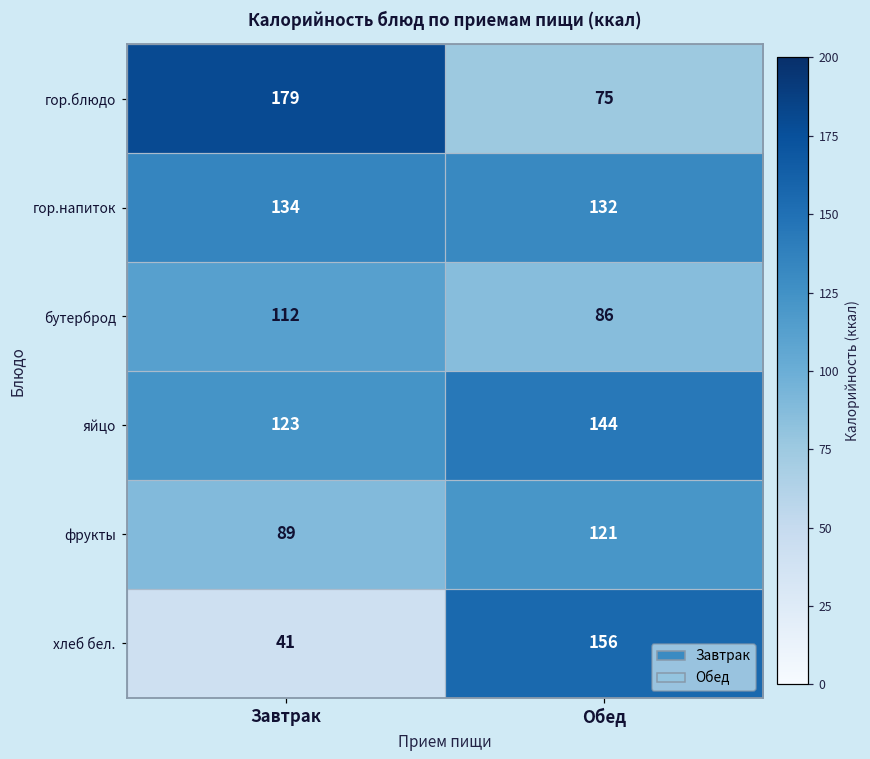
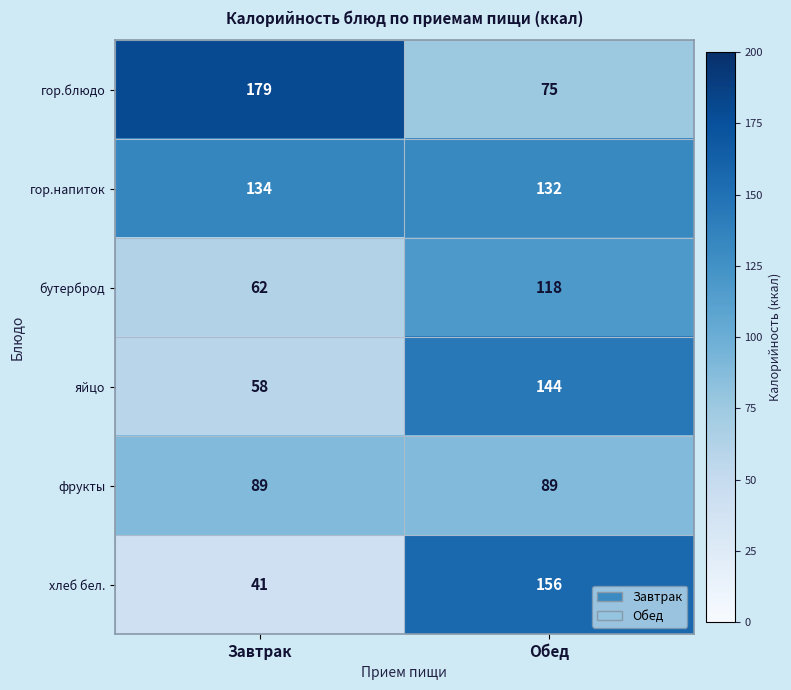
  {
    "гор.блюдо": {
      "Завтрак": 179,
      "Обед": 75
    },
    "гор.напиток": {
      "Завтрак": 134,
      "Обед": 132
    },
    "бутерброд": {
-     "Завтрак": 112,
-     "Обед": 86
+     "Завтрак": 62,
+     "Обед": 118
    },
    "яйцо": {
-     "Завтрак": 123,
+     "Завтрак": 58,
      "Обед": 144
    },
    "фрукты": {
      "Завтрак": 89,
-     "Обед": 121
+     "Обед": 89
    },
    "хлеб бел.": {
      "Завтрак": 41,
      "Обед": 156
    }
  }
